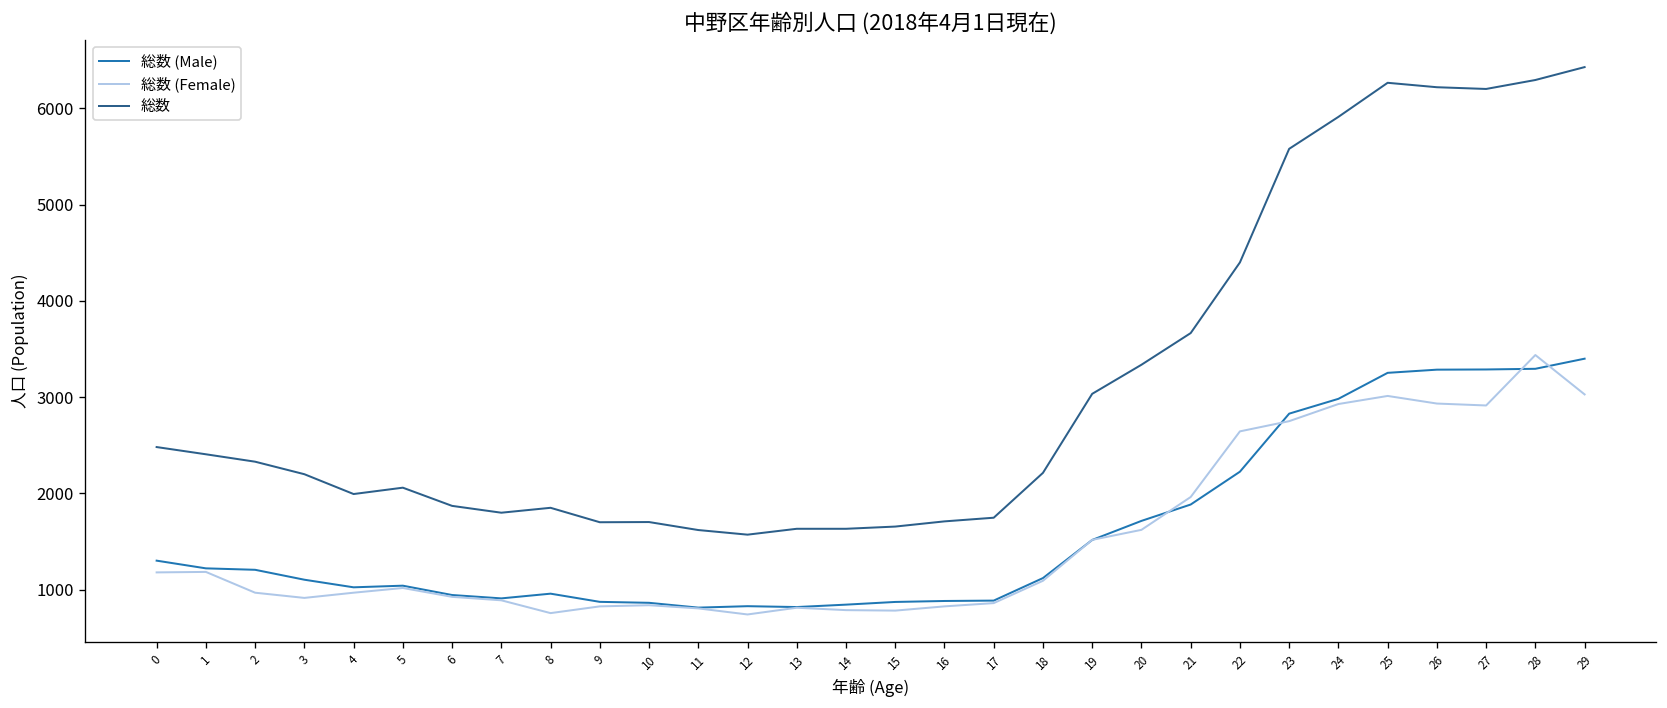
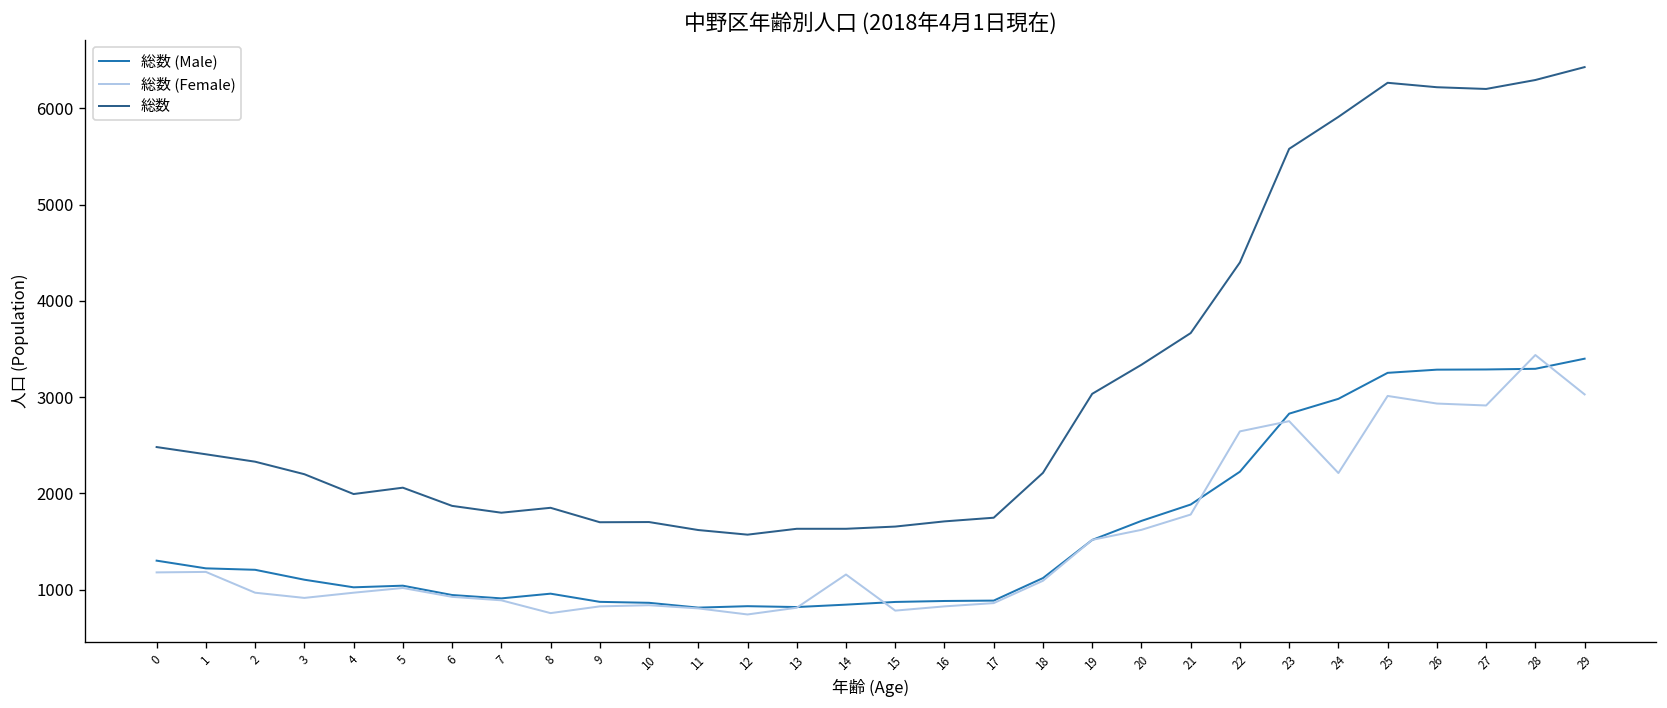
  {
    "総数 (Female)": {
      "0": 1200,
      "1": 1200,
      "2": 1000,
      "3": 900,
      "4": 1000,
      "8": 800,
      "9": 800,
      "12": 700,
-     "14": 800,
+     "14": 1200,
      "15": 800,
      "16": 800,
      "20": 1600,
-     "21": 2000,
+     "21": 1800,
      "22": 2600,
      "23": 2800,
-     "24": 2900,
+     "24": 2200,
      "25": 3000,
      "26": 2900,
      "27": 2900,
      "28": 3400,
      "29": 3000
    }
  }
